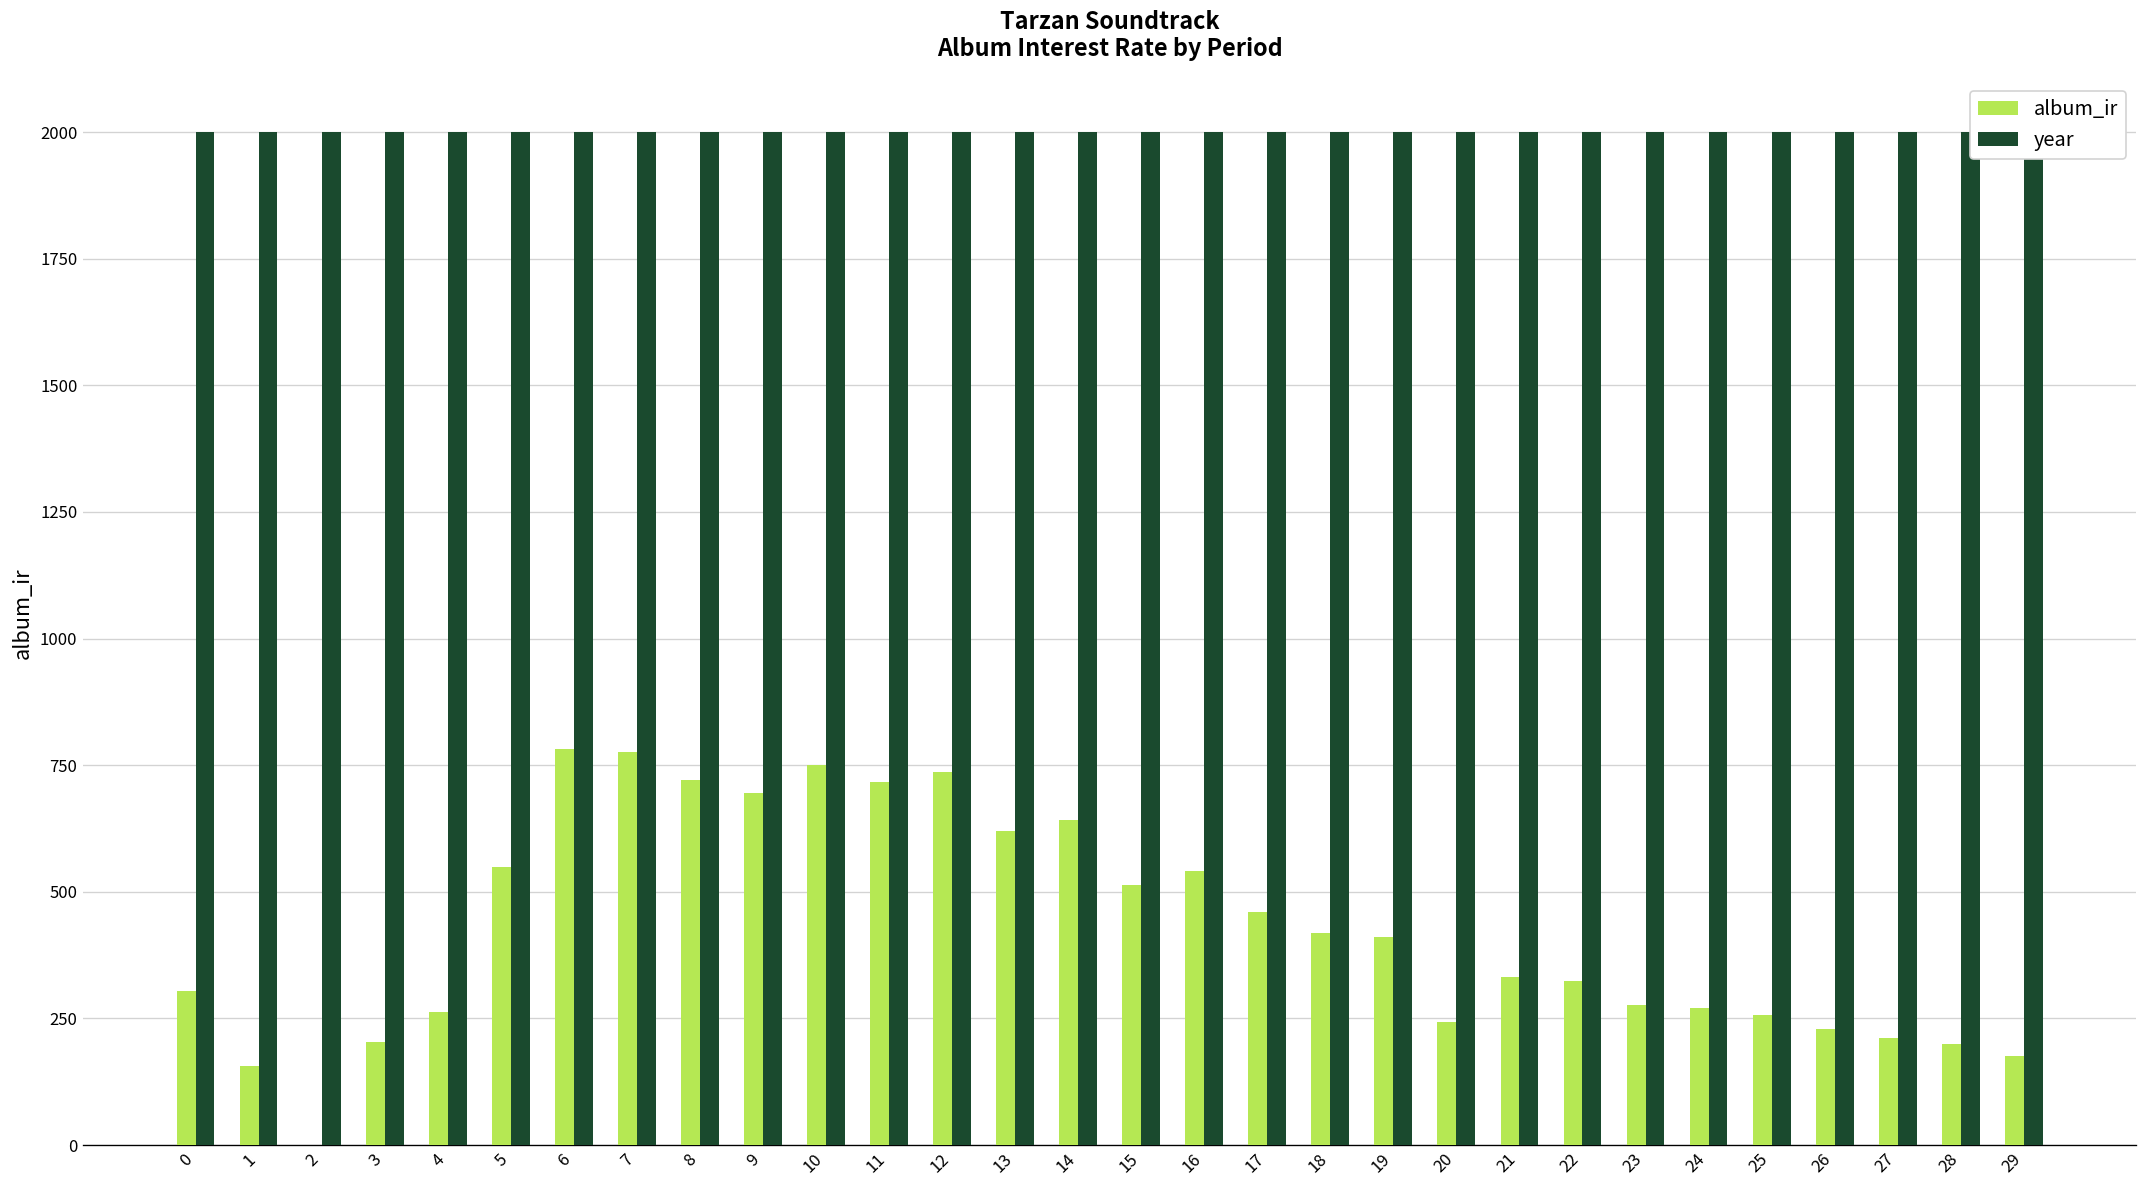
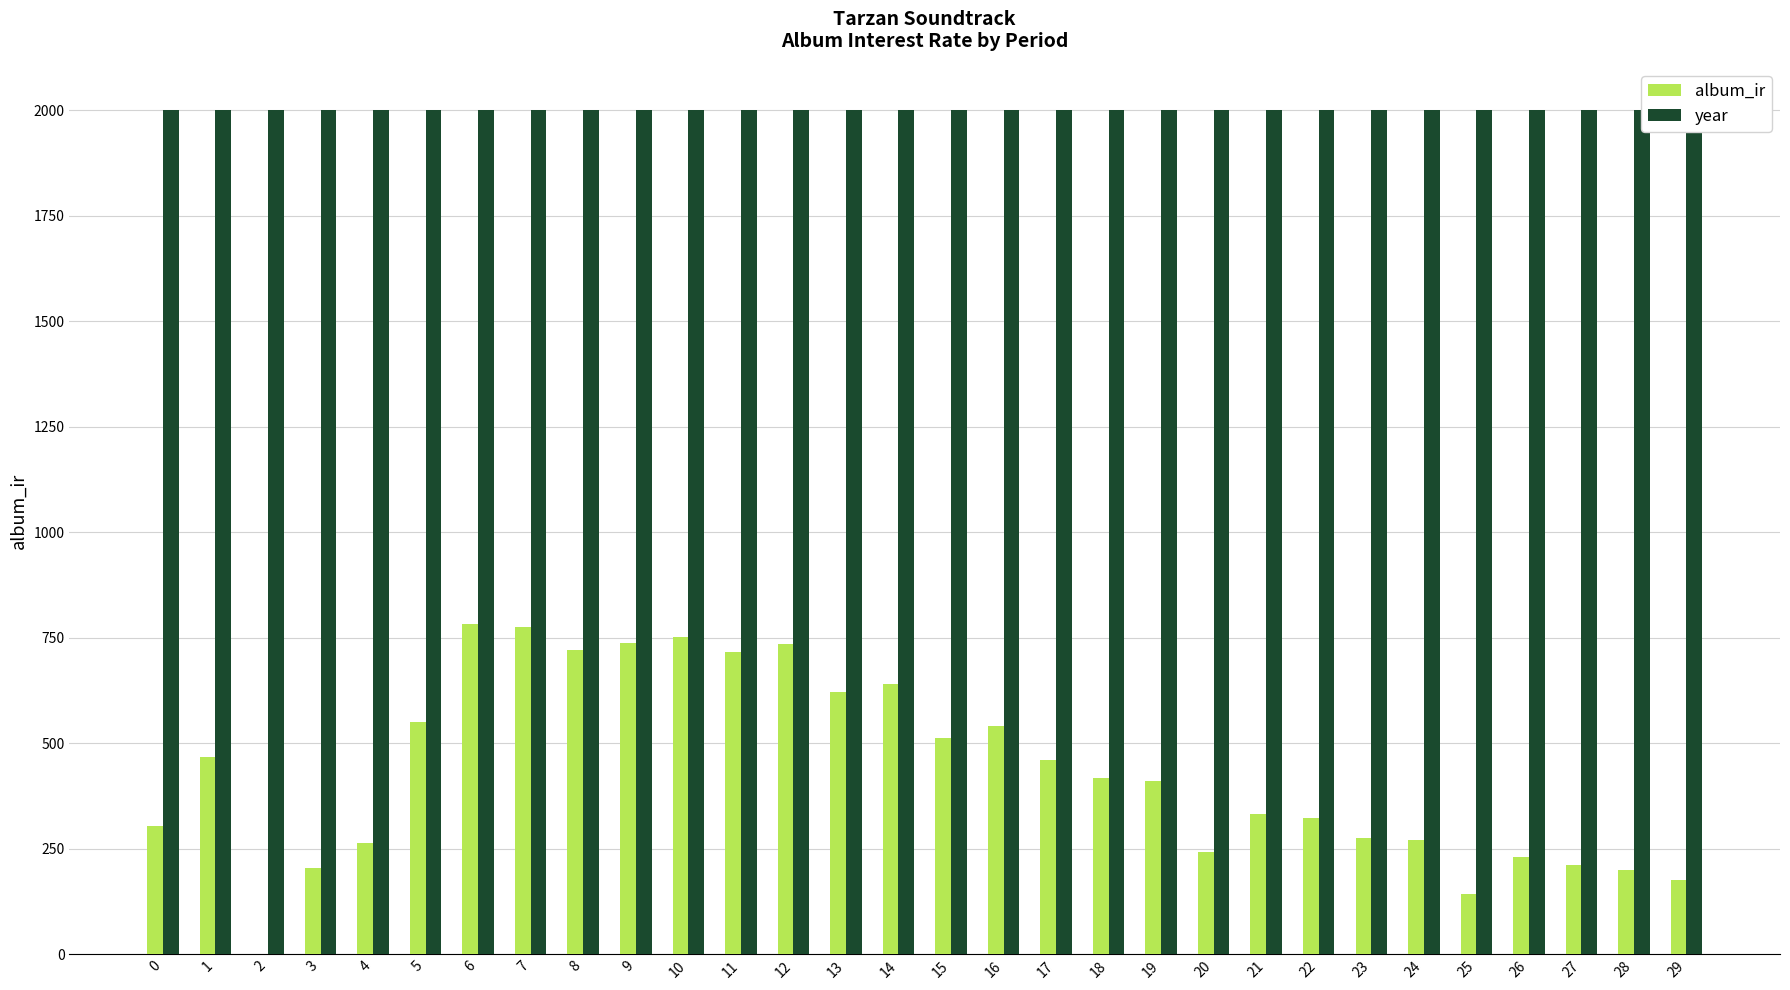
  {
    "album_ir": {
      "0": 300,
-     "1": 160,
+     "1": 470,
      "2": 0,
      "3": 200,
      "4": 260,
      "5": 550,
      "6": 780,
      "7": 780,
      "8": 720,
-     "9": 700,
+     "9": 740,
      "10": 750,
      "11": 720,
      "12": 740,
      "13": 620,
      "14": 640,
      "15": 510,
      "16": 540,
      "17": 460,
      "18": 420,
      "19": 410,
      "20": 240,
      "21": 330,
      "22": 320,
      "23": 280,
      "24": 270,
-     "25": 260,
+     "25": 140,
      "26": 230,
      "27": 210,
      "28": 200,
      "29": 180
    },
    "year": {
      "0": 2000,
      "1": 2000,
      "2": 2000,
      "3": 2000,
      "4": 2000,
      "5": 2000,
      "6": 2000,
      "7": 2000,
      "8": 2000,
      "9": 2000,
      "10": 2000,
      "11": 2000,
      "12": 2000,
      "13": 2000,
      "14": 2000,
      "15": 2000,
      "16": 2000,
      "17": 2000,
      "18": 2000,
      "19": 2000,
      "20": 2000,
      "21": 2000,
      "22": 2000,
      "23": 2000,
      "24": 2000,
      "25": 2000,
      "26": 2000,
      "27": 2000
    }
  }
